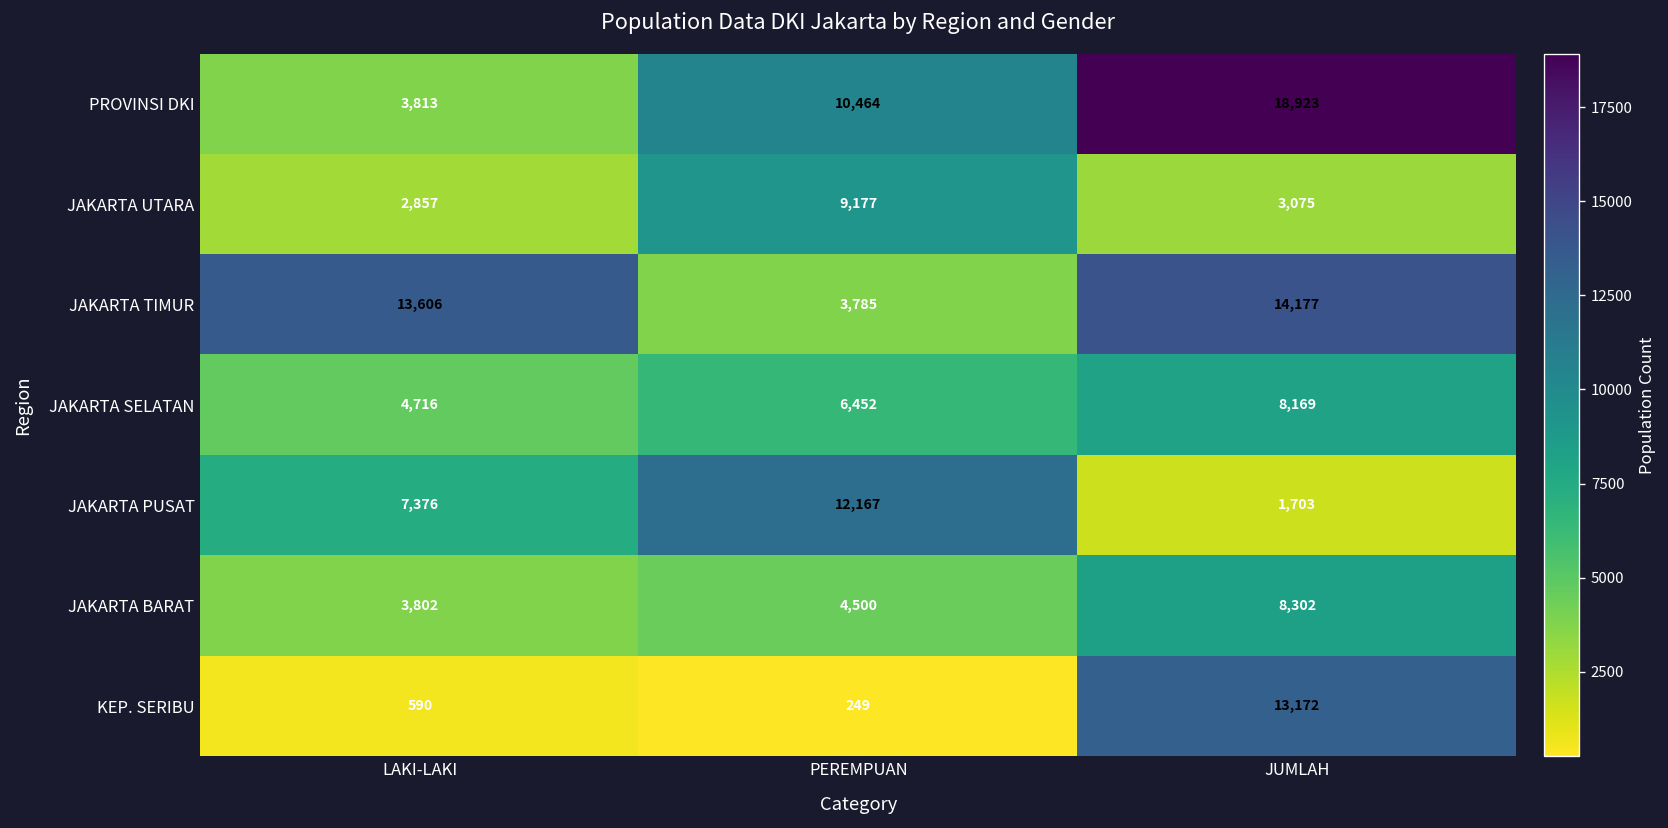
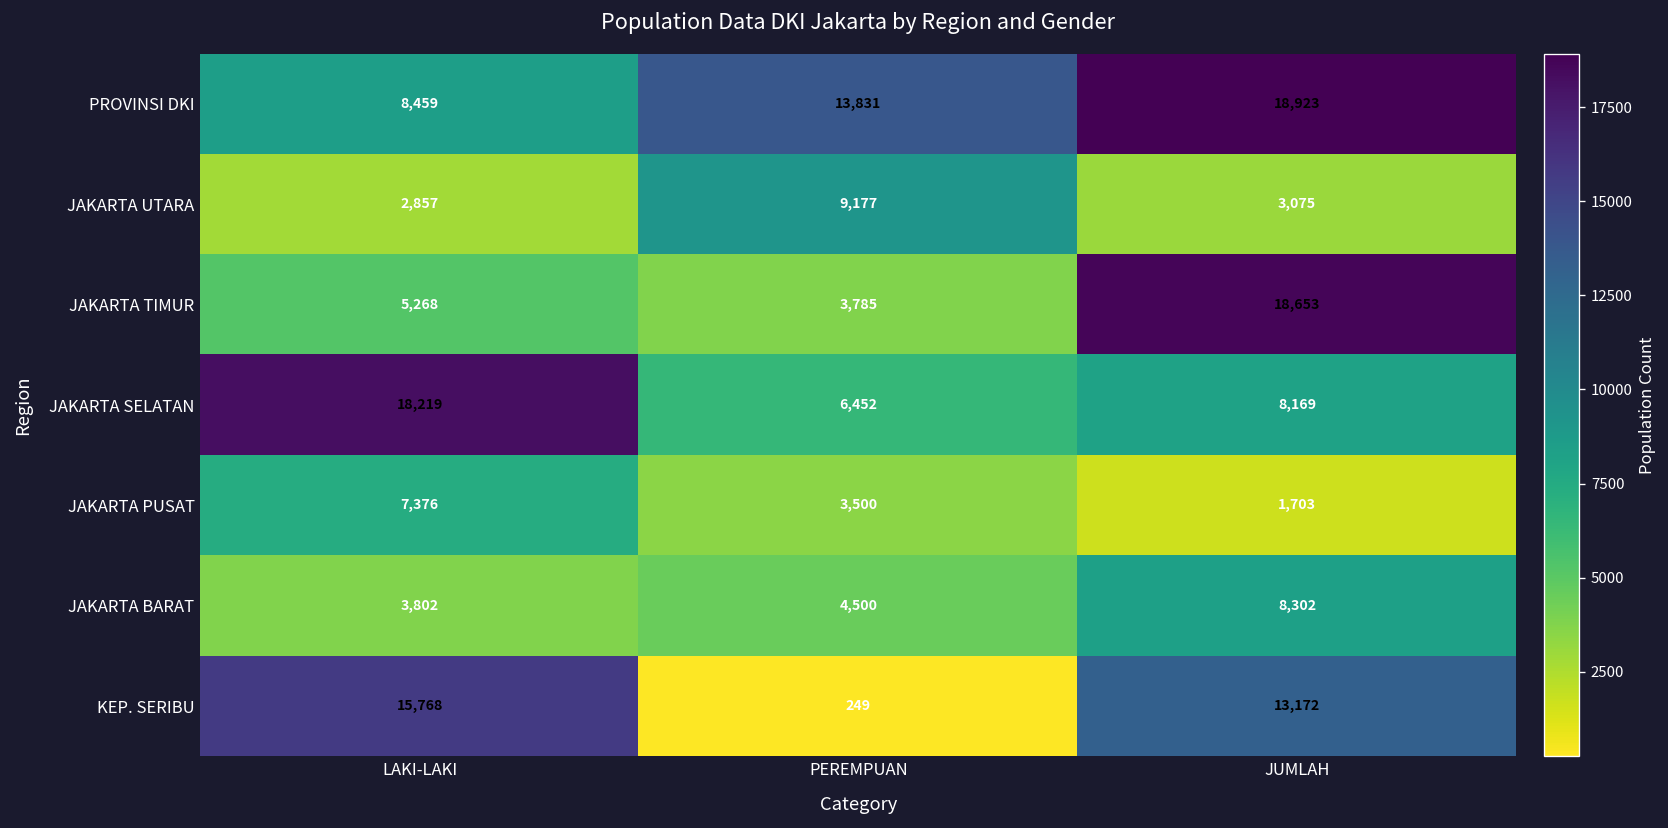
  {
    "PROVINSI DKI": {
-     "LAKI-LAKI": "3,813",
-     "PEREMPUAN": "10,464",
+     "LAKI-LAKI": "8,459",
+     "PEREMPUAN": "13,831",
      "JUMLAH": "18,923"
    },
    "JAKARTA UTARA": {
      "LAKI-LAKI": "2,857",
      "PEREMPUAN": "9,177",
      "JUMLAH": "3,075"
    },
    "JAKARTA TIMUR": {
-     "LAKI-LAKI": "13,606",
+     "LAKI-LAKI": "5,268",
      "PEREMPUAN": "3,785",
-     "JUMLAH": "14,177"
+     "JUMLAH": "18,653"
    },
    "JAKARTA SELATAN": {
-     "LAKI-LAKI": "4,716",
+     "LAKI-LAKI": "18,219",
      "PEREMPUAN": "6,452",
      "JUMLAH": "8,169"
    },
    "JAKARTA PUSAT": {
      "LAKI-LAKI": "7,376",
-     "PEREMPUAN": "12,167",
+     "PEREMPUAN": "3,500",
      "JUMLAH": "1,703"
    },
    "JAKARTA BARAT": {
      "LAKI-LAKI": "3,802",
      "PEREMPUAN": "4,500",
      "JUMLAH": "8,302"
    },
    "KEP. SERIBU": {
-     "LAKI-LAKI": "590",
+     "LAKI-LAKI": "15,768",
      "PEREMPUAN": "249",
      "JUMLAH": "13,172"
    }
  }
